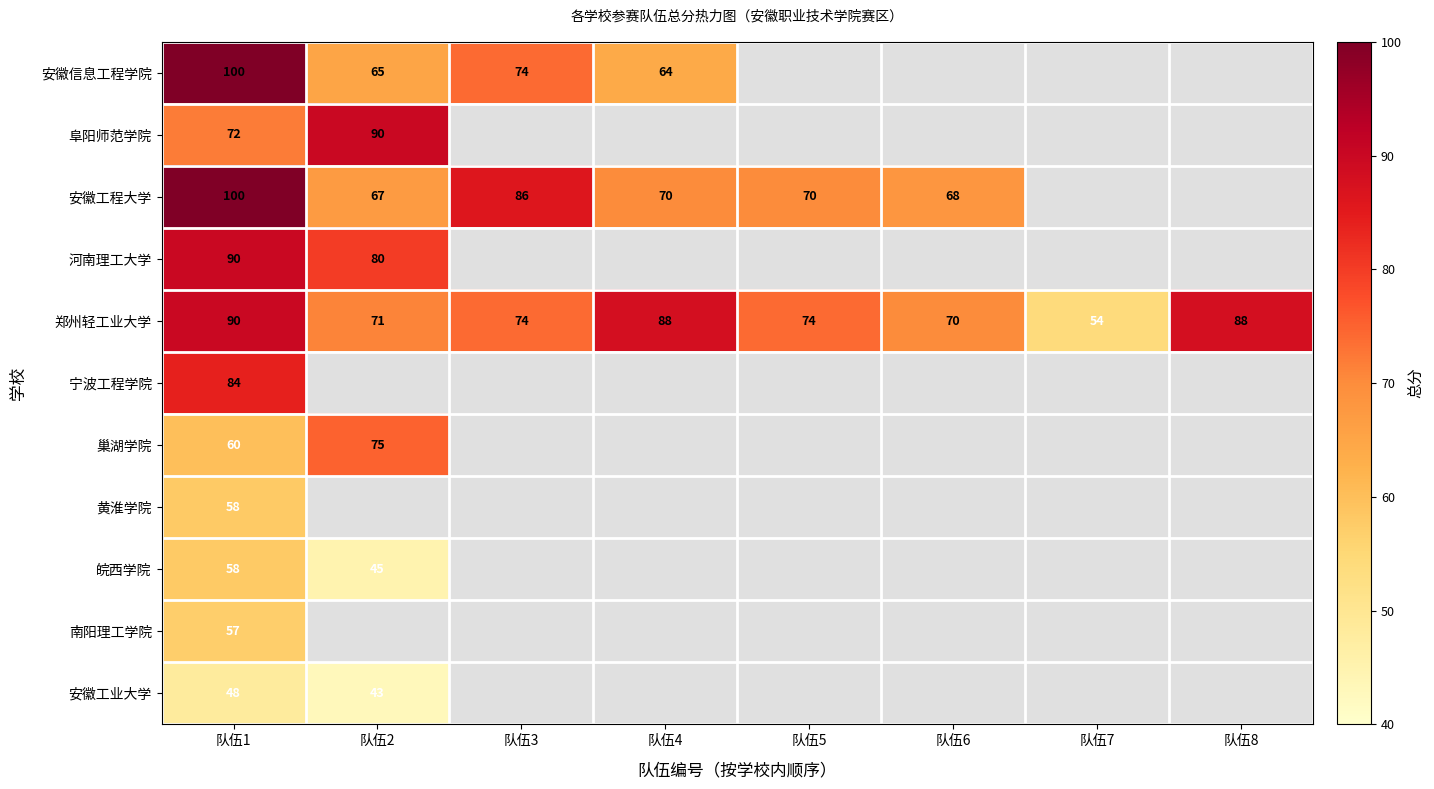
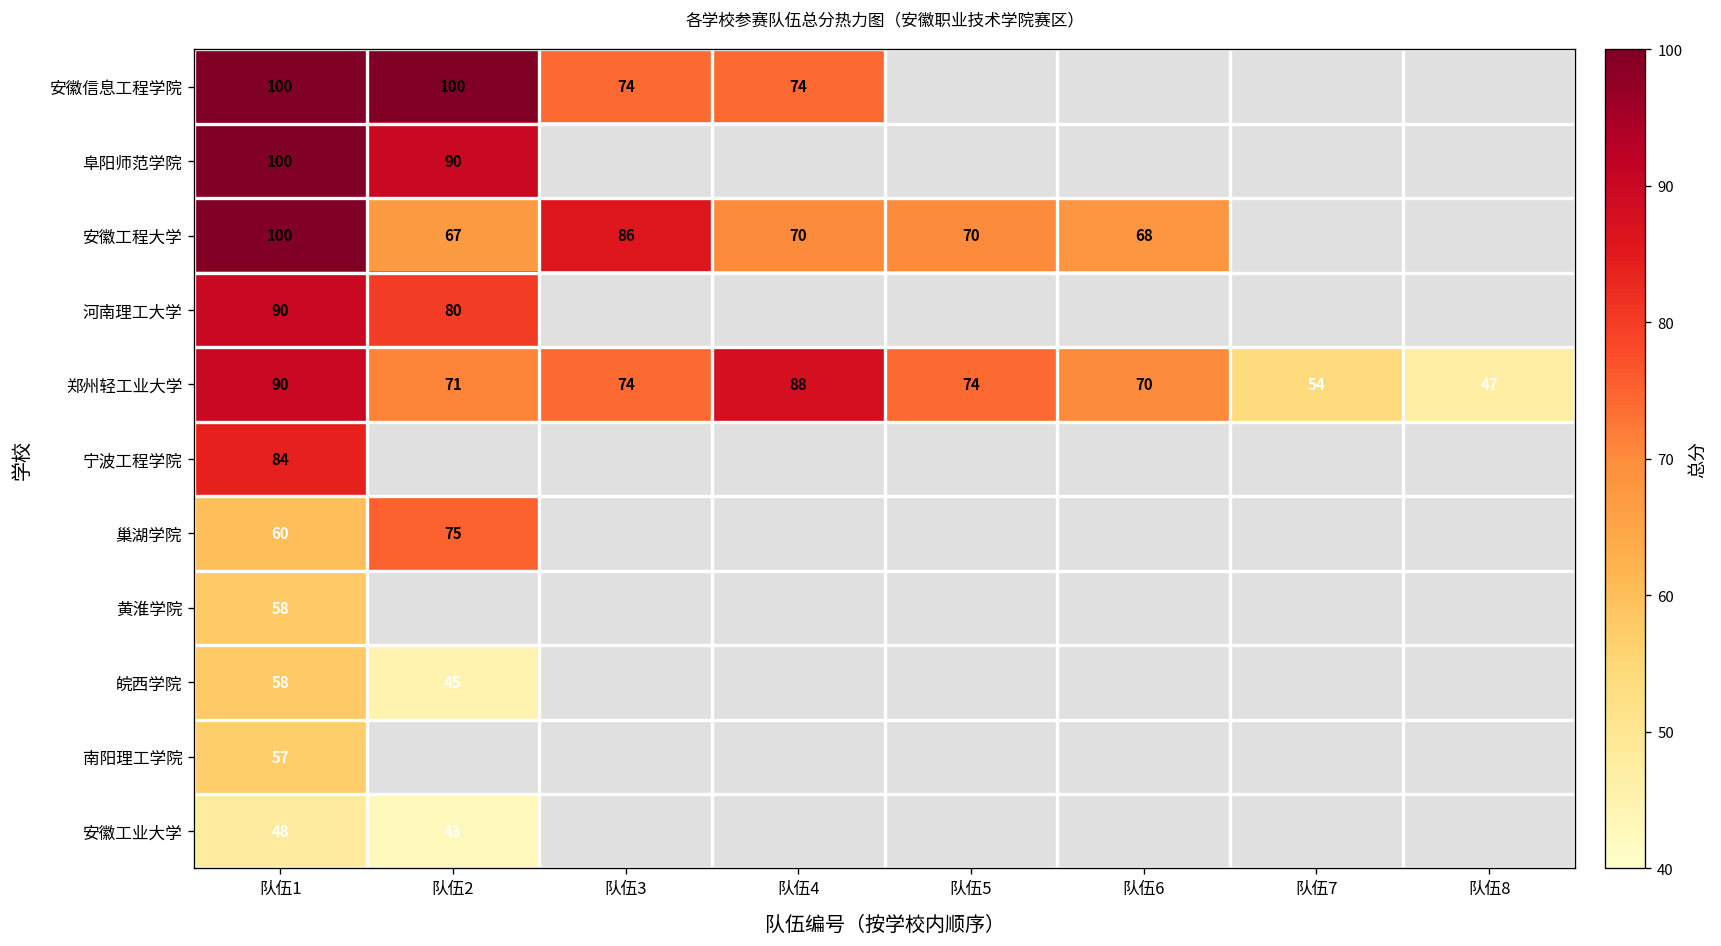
  {
    "安徽信息工程学院": {
      "队伍1": 100,
-     "队伍2": 65,
+     "队伍2": 100,
      "队伍3": 74,
-     "队伍4": 64
+     "队伍4": 74
    },
    "阜阳师范学院": {
-     "队伍1": 72,
+     "队伍1": 100,
      "队伍2": 90
    },
    "安徽工程大学": {
      "队伍1": 100,
      "队伍2": 67,
      "队伍3": 86,
      "队伍4": 70,
      "队伍5": 70,
      "队伍6": 68
    },
    "河南理工大学": {
      "队伍1": 90,
      "队伍2": 80
    },
    "郑州轻工业大学": {
      "队伍1": 90,
      "队伍2": 71,
      "队伍3": 74,
      "队伍4": 88,
      "队伍5": 74,
      "队伍6": 70,
      "队伍7": 54,
-     "队伍8": 88
+     "队伍8": 47
    },
    "宁波工程学院": {
      "队伍1": 84
    },
    "巢湖学院": {
      "队伍1": 60,
      "队伍2": 75
    },
    "黄淮学院": {
      "队伍1": 58
    },
    "皖西学院": {
      "队伍1": 58,
      "队伍2": 45
    },
    "南阳理工学院": {
      "队伍1": 57
    },
    "安徽工业大学": {
      "队伍1": 48,
      "队伍2": 43
    }
  }
